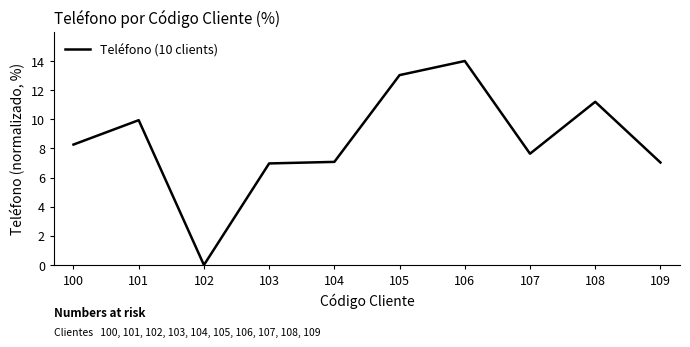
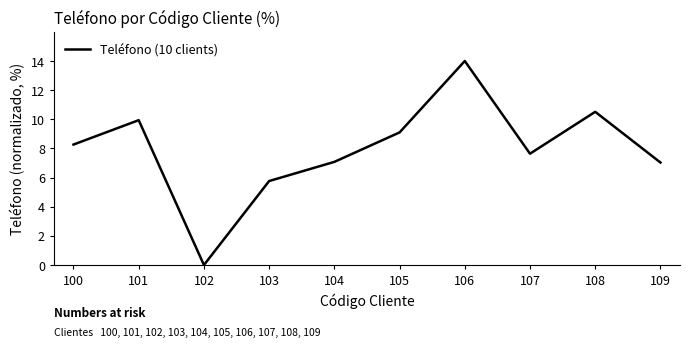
  {
    "100": 8.3,
    "101": 9.9,
    "102": 0.0,
-   "103": 7.0,
+   "103": 5.8,
    "104": 7.1,
-   "105": 13.0,
+   "105": 9.1,
    "106": 14.0,
    "107": 7.6,
-   "108": 11.2,
+   "108": 10.5,
    "109": 7.0
  }
